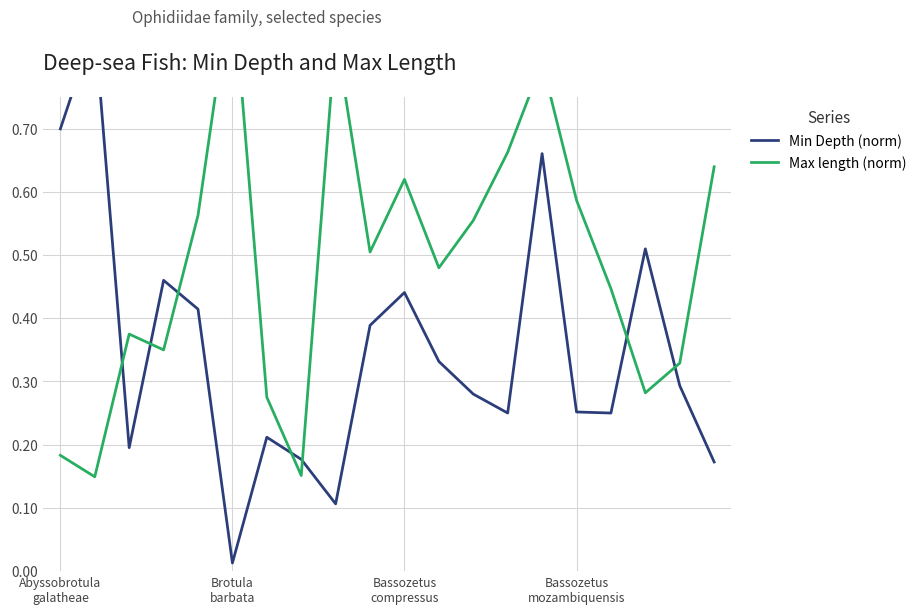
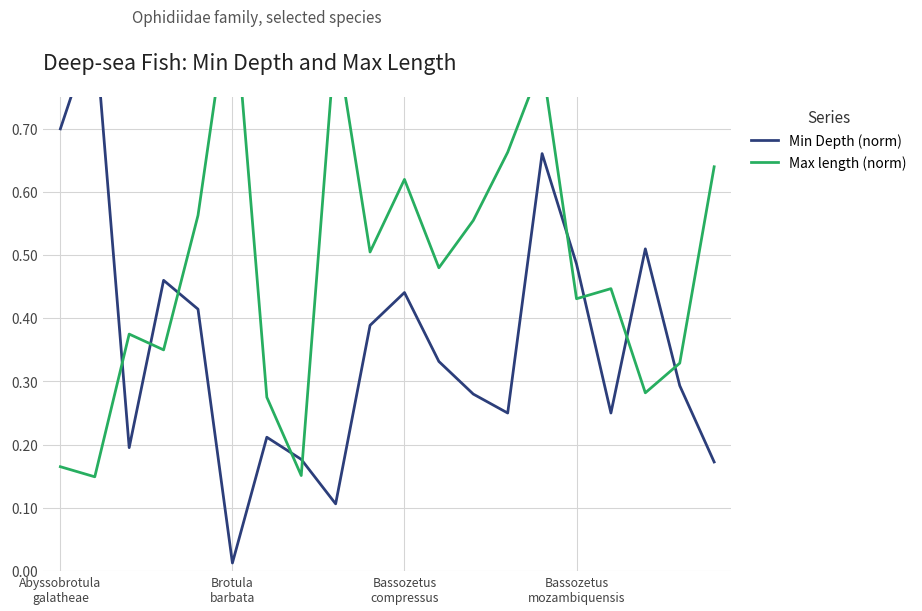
  {
    "Min Depth (norm)": {
      "Abyssobrotula galatheae": 0.70,
      "Brotula barbata": 0.01,
      "Bassozetus compressus": 0.44,
-     "Bassozetus mozambiquensis": 0.25
+     "Bassozetus mozambiquensis": 0.49
    },
    "Max length (norm)": {
-     "Abyssobrotula galatheae": 0.18,
+     "Abyssobrotula galatheae": 0.17,
      "Bassozetus compressus": 0.62,
-     "Bassozetus mozambiquensis": 0.59
+     "Bassozetus mozambiquensis": 0.43
    }
  }
